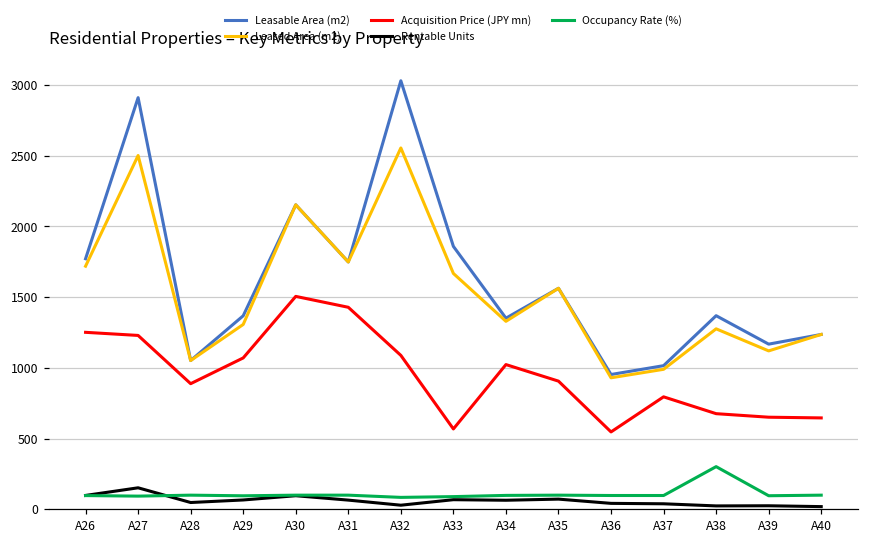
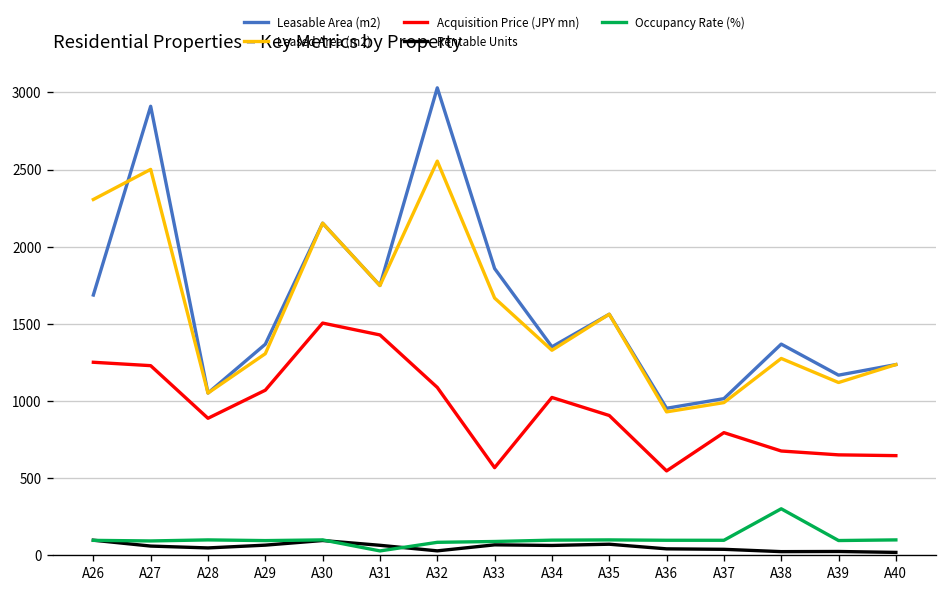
  {
    "Leasable Area (m2)": {
-     "A26": 1770,
+     "A26": 1690,
      "A27": 2910,
      "A29": 1370,
      "A32": 3030,
      "A33": 1860,
      "A34": 1350,
      "A36": 950,
      "A37": 1020,
      "A38": 1370,
      "A39": 1170
    },
    "Leased Area (m2)": {
-     "A26": 1720,
+     "A26": 2310,
      "A27": 2500,
      "A29": 1310,
      "A32": 2550,
      "A33": 1670,
      "A34": 1330,
      "A36": 930,
      "A37": 990,
      "A38": 1280,
      "A39": 1120
    },
    "Acquisition Price (JPY mn)": {
      "A26": 1250,
      "A27": 1230,
      "A28": 890,
      "A29": 1070,
      "A30": 1510,
      "A31": 1430,
      "A32": 1090,
      "A33": 570,
      "A34": 1020,
      "A35": 910,
      "A36": 550,
      "A37": 800,
      "A38": 680,
      "A39": 650,
      "A40": 650
    },
    "Rentable Units": {
-     "A27": 150,
+     "A27": 60,
      "A28": 50,
      "A29": 70,
      "A31": 70,
      "A32": 30,
      "A33": 70,
      "A34": 60,
      "A35": 70,
      "A36": 40,
      "A37": 40,
      "A38": 20,
      "A39": 30,
      "A40": 20
    },
    "Occupancy Rate (%)": {
      "A27": 90,
      "A28": 100,
      "A29": 100,
-     "A31": 100,
+     "A31": 30,
      "A32": 80,
      "A33": 90,
      "A34": 100,
      "A35": 100,
      "A36": 100,
      "A37": 100,
      "A38": 300,
      "A39": 100,
      "A40": 100
    }
  }
